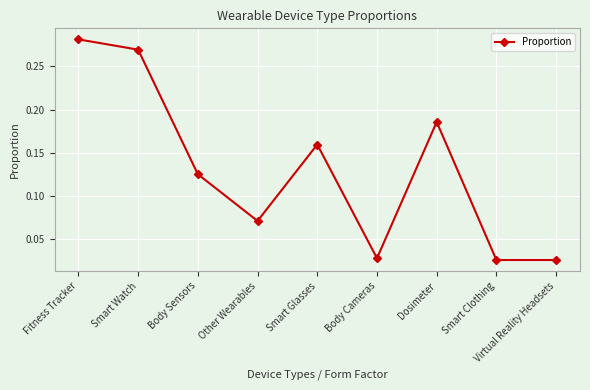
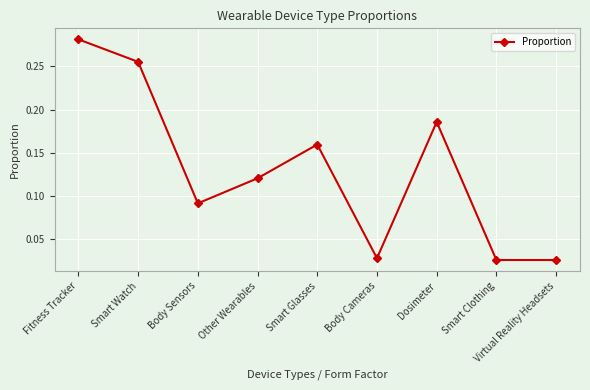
  {
    "Fitness Tracker": 0.28,
-   "Smart Watch": 0.27,
-   "Body Sensors": 0.13,
-   "Other Wearables": 0.07,
+   "Smart Watch": 0.26,
+   "Body Sensors": 0.09,
+   "Other Wearables": 0.12,
    "Smart Glasses": 0.16,
    "Body Cameras": 0.03,
    "Dosimeter": 0.19,
    "Smart Clothing": 0.03,
    "Virtual Reality Headsets": 0.03
  }
